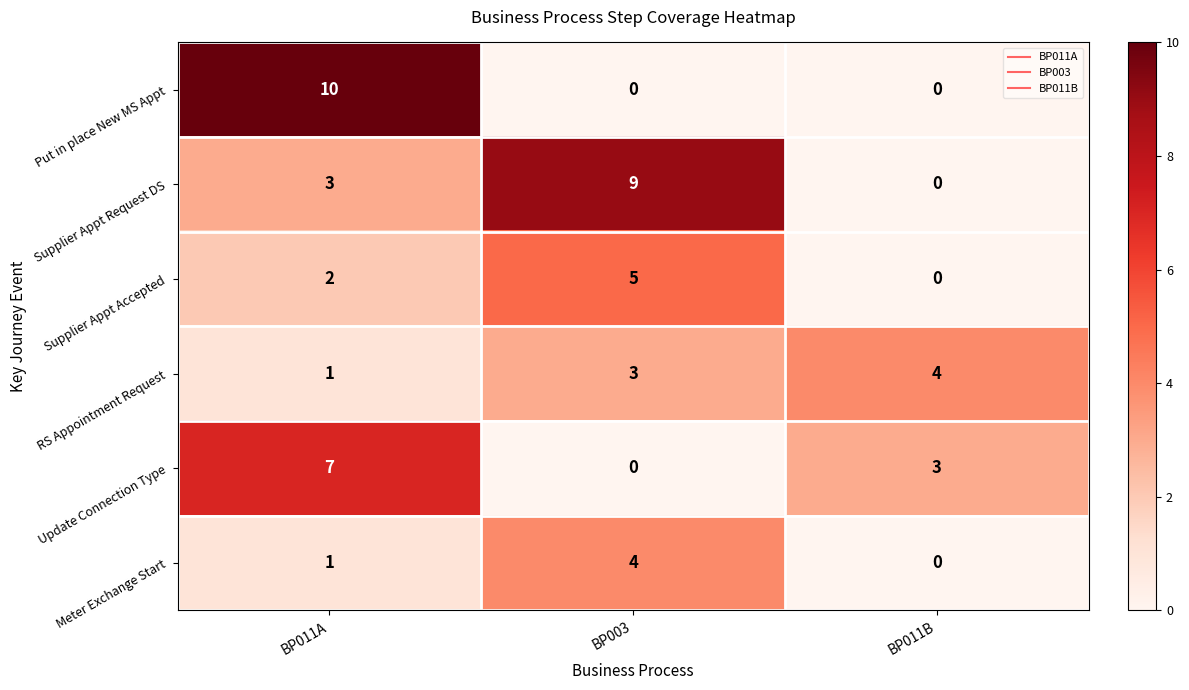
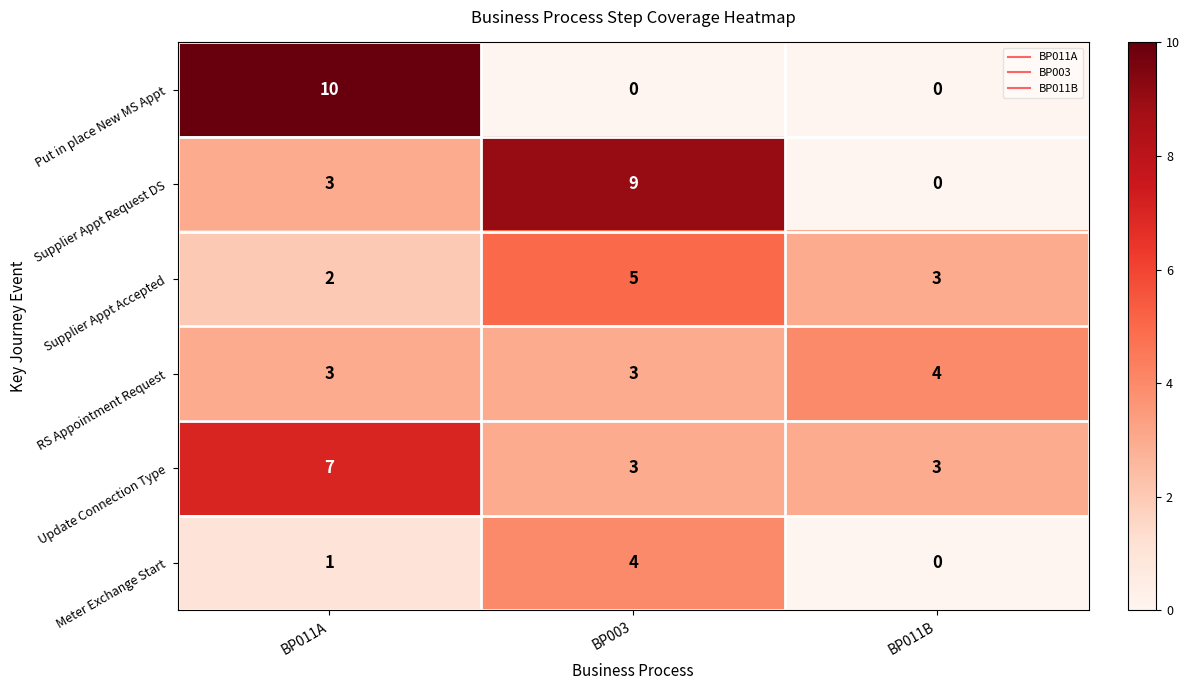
  {
    "Put in place New MS Appt": {
      "BP011A": 10,
      "BP003": 0,
      "BP011B": 0
    },
    "Supplier Appt Request DS": {
      "BP011A": 3,
      "BP003": 9,
      "BP011B": 0
    },
    "Supplier Appt Accepted": {
      "BP011A": 2,
      "BP003": 5,
-     "BP011B": 0
+     "BP011B": 3
    },
    "RS Appointment Request": {
-     "BP011A": 1,
+     "BP011A": 3,
      "BP003": 3,
      "BP011B": 4
    },
    "Update Connection Type": {
      "BP011A": 7,
-     "BP003": 0,
+     "BP003": 3,
      "BP011B": 3
    },
    "Meter Exchange Start": {
      "BP011A": 1,
      "BP003": 4,
      "BP011B": 0
    }
  }
